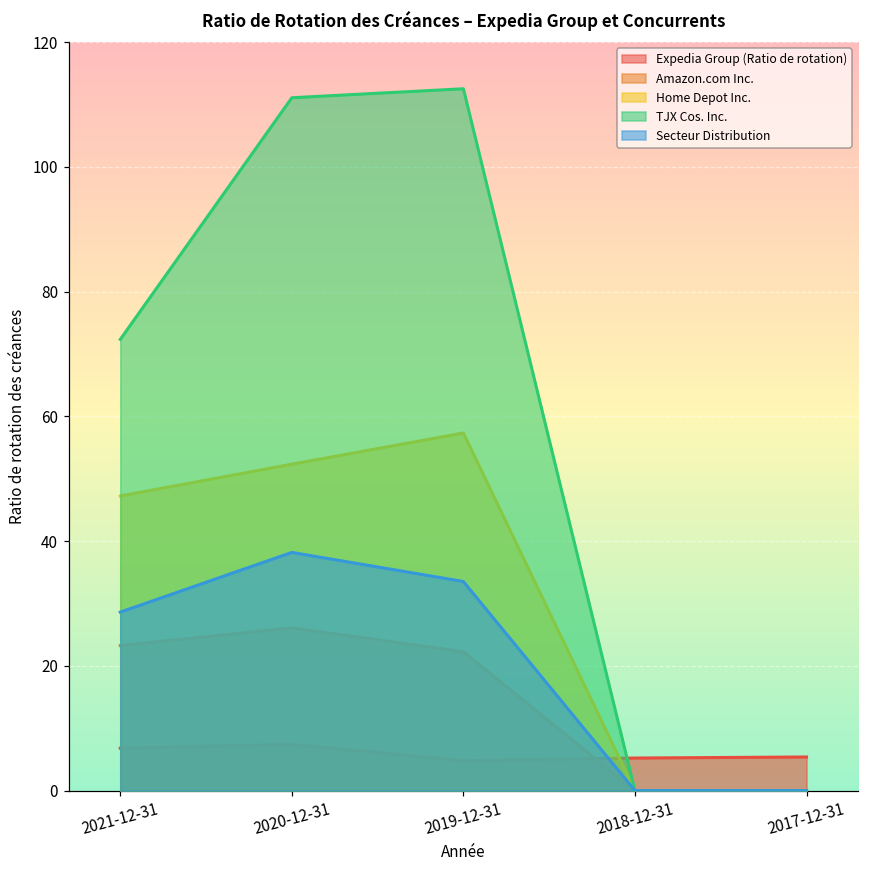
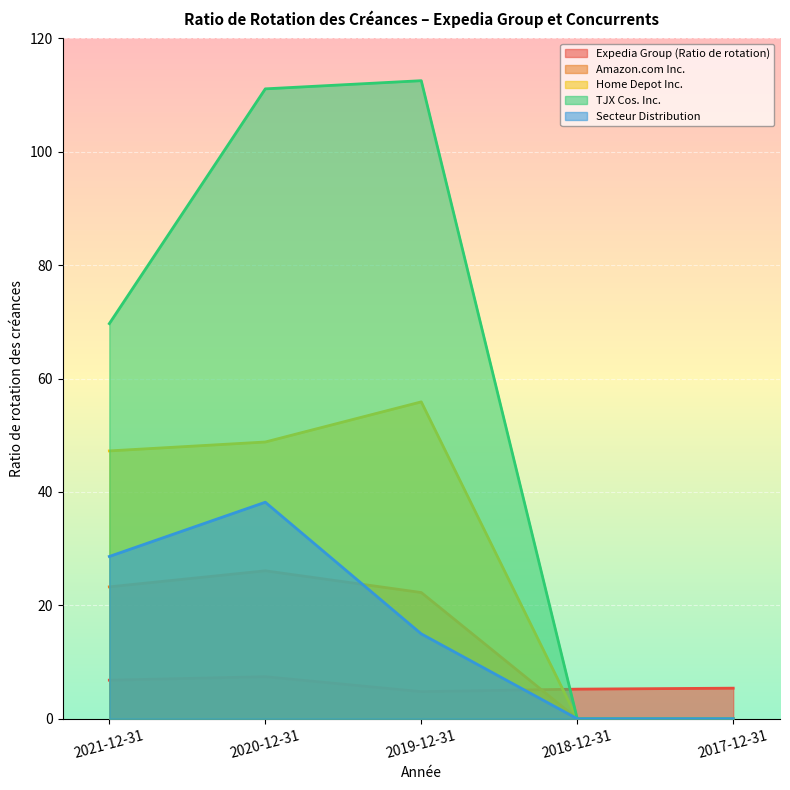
  {
    "Home Depot Inc.": {
      "2021-12-31": 47,
-     "2020-12-31": 52,
-     "2019-12-31": 57
+     "2020-12-31": 49,
+     "2019-12-31": 56
    },
    "TJX Cos. Inc.": {
-     "2021-12-31": 72,
+     "2021-12-31": 70,
      "2020-12-31": 111,
      "2019-12-31": 113
    },
    "Secteur Distribution": {
      "2021-12-31": 29,
      "2020-12-31": 38,
-     "2019-12-31": 34
+     "2019-12-31": 15
    }
  }
